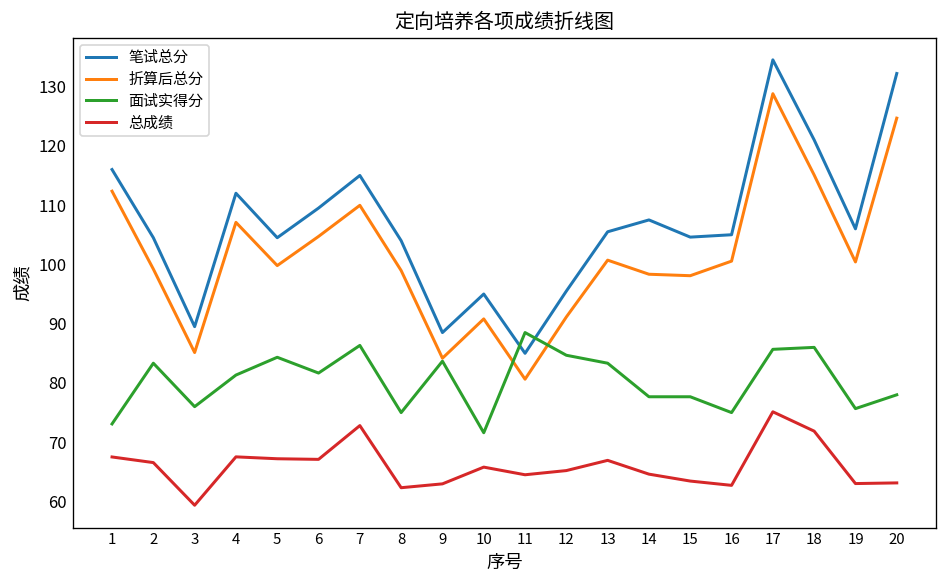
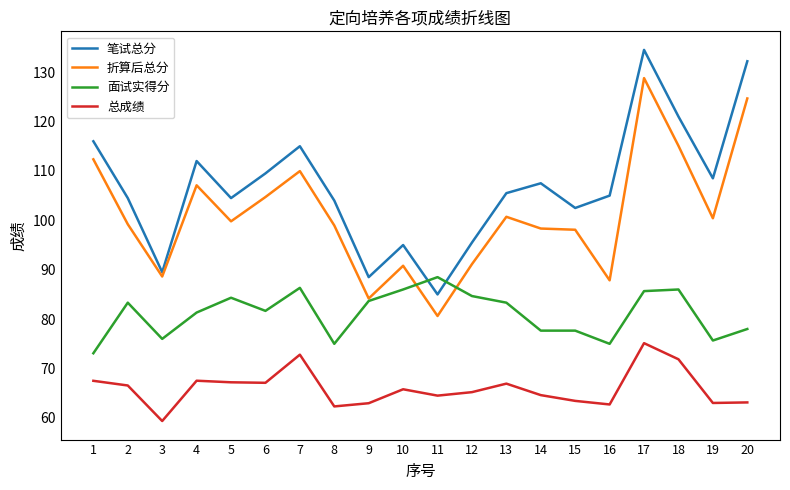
  {
    "笔试总分": {
      "1": 116,
      "2": 105,
      "3": 90,
      "4": 112,
      "5": 105,
      "6": 110,
      "7": 115,
      "8": 104,
      "9": 89,
      "10": 95,
      "11": 85,
      "12": 96,
      "13": 106,
      "14": 108,
-     "15": 105,
+     "15": 103,
      "16": 105,
      "17": 135,
      "18": 121,
-     "19": 106,
+     "19": 109,
      "20": 132
    },
    "折算后总分": {
      "1": 112,
      "2": 99,
-     "3": 85,
+     "3": 89,
      "4": 107,
      "5": 100,
      "6": 105,
      "7": 110,
      "8": 99,
      "10": 91,
      "11": 81,
      "12": 91,
      "13": 101,
      "14": 98,
      "15": 98,
-     "16": 101,
+     "16": 88,
      "17": 129,
      "18": 115,
      "19": 100,
      "20": 125
    },
    "面试实得分": {
      "1": 73,
      "2": 83,
      "3": 76,
      "4": 81,
      "5": 84,
      "6": 82,
      "7": 86,
      "8": 75,
-     "10": 72,
+     "10": 86,
      "11": 89,
      "12": 85,
      "13": 83,
      "14": 78,
      "15": 78,
      "16": 75,
      "17": 86,
      "18": 86,
      "19": 76,
      "20": 78
    },
    "总成绩": {
      "1": 68,
      "2": 67,
      "3": 59,
      "4": 68,
      "5": 67,
      "6": 67,
      "7": 73,
      "8": 62,
      "9": 63,
      "10": 66,
      "11": 65,
      "12": 65,
      "13": 67,
      "14": 65,
      "15": 63,
      "16": 63,
      "17": 75,
      "18": 72,
      "19": 63,
      "20": 63
    }
  }
